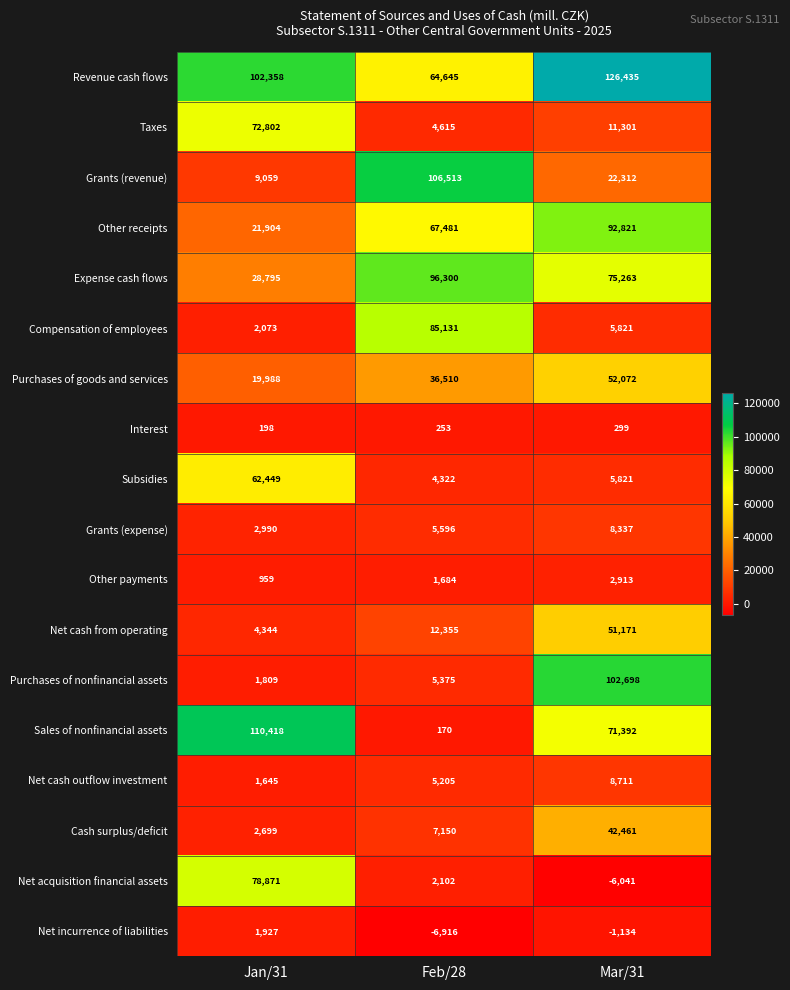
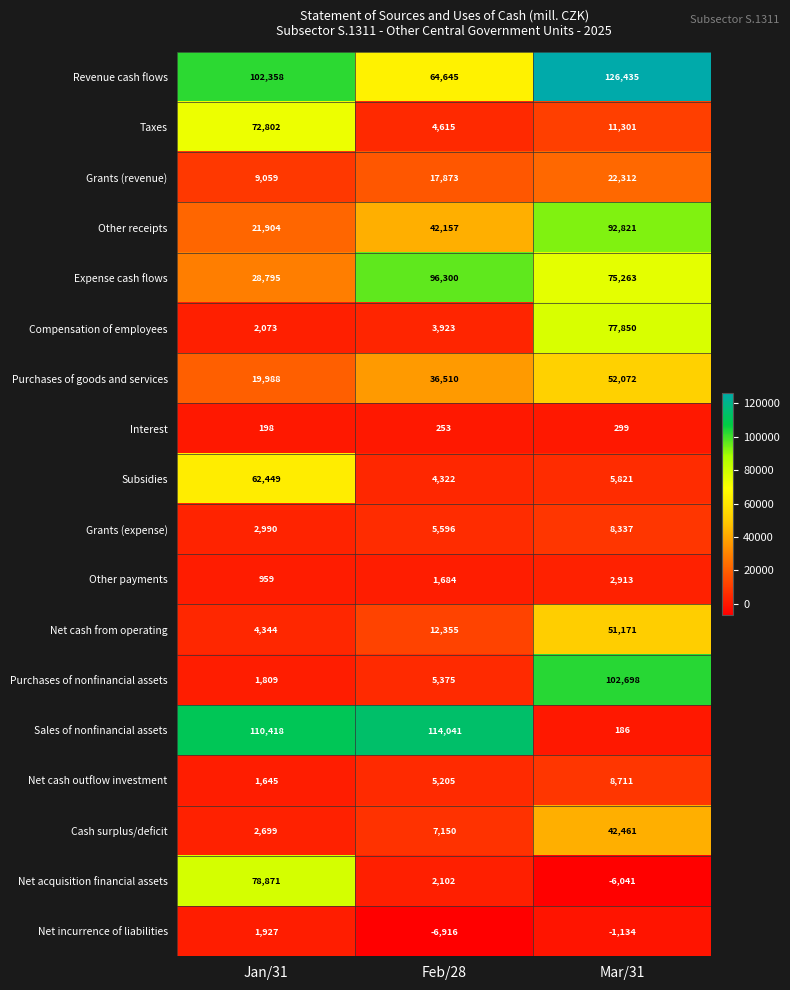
  {
    "Revenue cash flows": {
      "Jan/31": "102,358",
      "Feb/28": "64,645",
      "Mar/31": "126,435"
    },
    "Taxes": {
      "Jan/31": "72,802",
      "Feb/28": "4,615",
      "Mar/31": "11,301"
    },
    "Grants (revenue)": {
      "Jan/31": "9,059",
-     "Feb/28": "106,513",
+     "Feb/28": "17,873",
      "Mar/31": "22,312"
    },
    "Other receipts": {
      "Jan/31": "21,904",
-     "Feb/28": "67,481",
+     "Feb/28": "42,157",
      "Mar/31": "92,821"
    },
    "Expense cash flows": {
      "Jan/31": "28,795",
      "Feb/28": "96,300",
      "Mar/31": "75,263"
    },
    "Compensation of employees": {
      "Jan/31": "2,073",
-     "Feb/28": "85,131",
-     "Mar/31": "5,821"
+     "Feb/28": "3,923",
+     "Mar/31": "77,850"
    },
    "Purchases of goods and services": {
      "Jan/31": "19,988",
      "Feb/28": "36,510",
      "Mar/31": "52,072"
    },
    "Interest": {
      "Jan/31": "198",
      "Feb/28": "253",
      "Mar/31": "299"
    },
    "Subsidies": {
      "Jan/31": "62,449",
      "Feb/28": "4,322",
      "Mar/31": "5,821"
    },
    "Grants (expense)": {
      "Jan/31": "2,990",
      "Feb/28": "5,596",
      "Mar/31": "8,337"
    },
    "Other payments": {
      "Jan/31": "959",
      "Feb/28": "1,684",
      "Mar/31": "2,913"
    },
    "Net cash from operating": {
      "Jan/31": "4,344",
      "Feb/28": "12,355",
      "Mar/31": "51,171"
    },
    "Purchases of nonfinancial assets": {
      "Jan/31": "1,809",
      "Feb/28": "5,375",
      "Mar/31": "102,698"
    },
    "Sales of nonfinancial assets": {
      "Jan/31": "110,418",
-     "Feb/28": "170",
-     "Mar/31": "71,392"
+     "Feb/28": "114,041",
+     "Mar/31": "186"
    },
    "Net cash outflow investment": {
      "Jan/31": "1,645",
      "Feb/28": "5,205",
      "Mar/31": "8,711"
    },
    "Cash surplus/deficit": {
      "Jan/31": "2,699",
      "Feb/28": "7,150",
      "Mar/31": "42,461"
    },
    "Net acquisition financial assets": {
      "Jan/31": "78,871",
      "Feb/28": "2,102",
      "Mar/31": "-6,041"
    },
    "Net incurrence of liabilities": {
      "Jan/31": "1,927",
      "Feb/28": "-6,916",
      "Mar/31": "-1,134"
    }
  }
